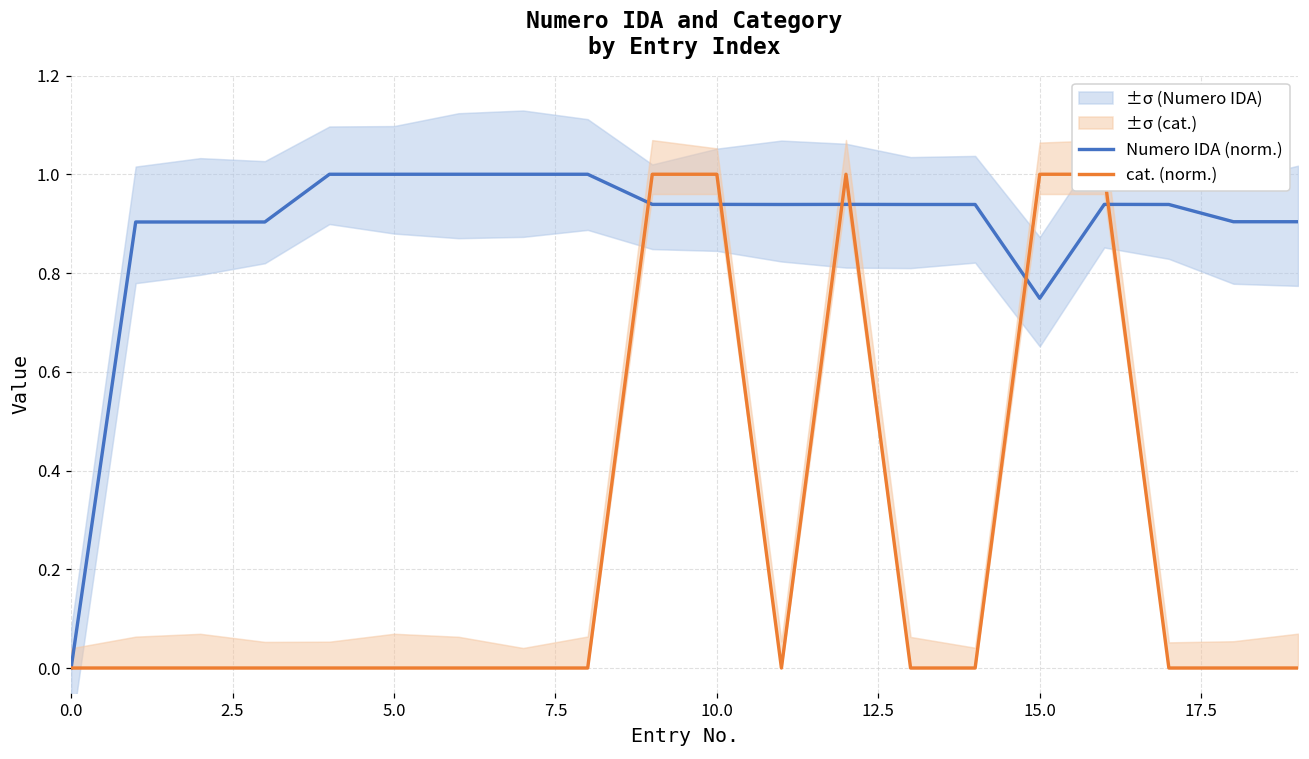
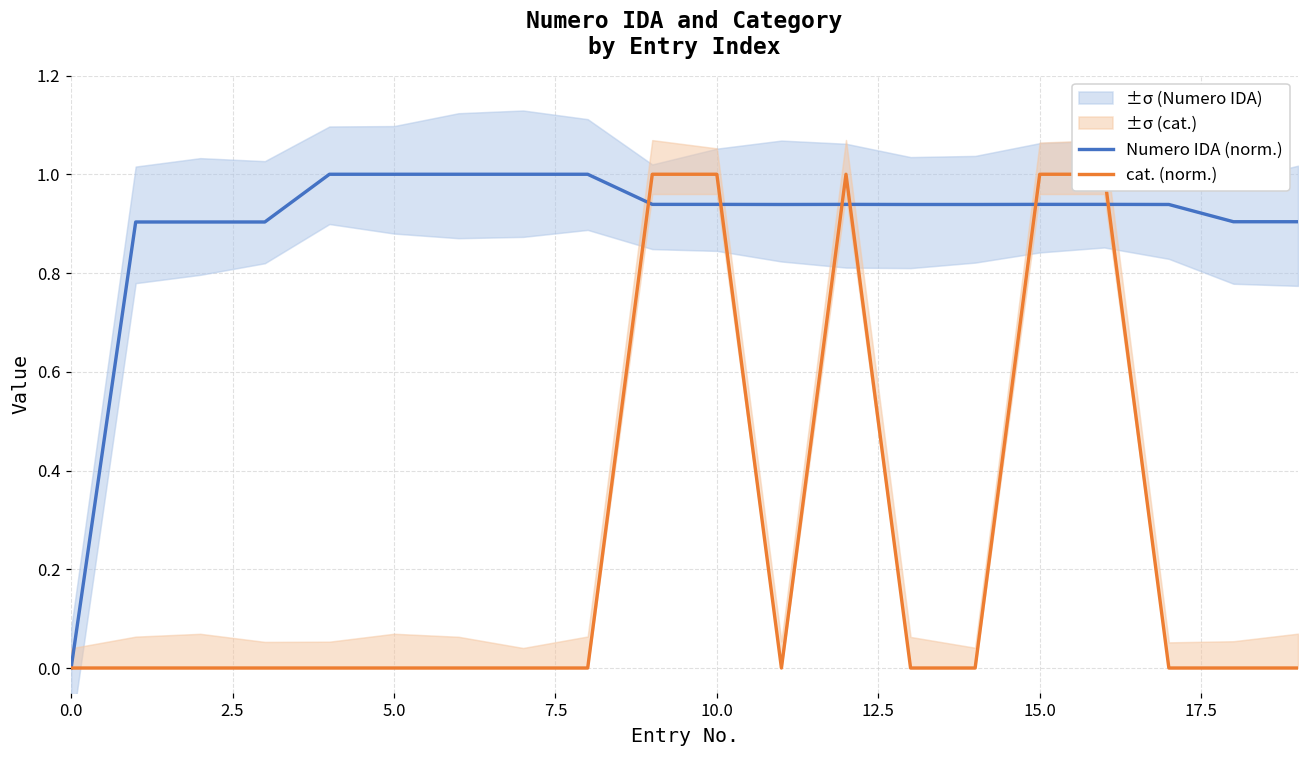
  {
    "Numero IDA (norm.)": {
      "5.0": 1.00,
      "10.0": 0.94,
-     "15.0": 0.75
+     "15.0": 0.94
    },
    "±σ (cat.)": {
      "0.0": 0.04,
      "5.0": 0.07
    },
    "cat. (norm.)": {
      "5.0": 0.00,
      "10.0": 1.00,
      "15.0": 1.00
    }
  }
